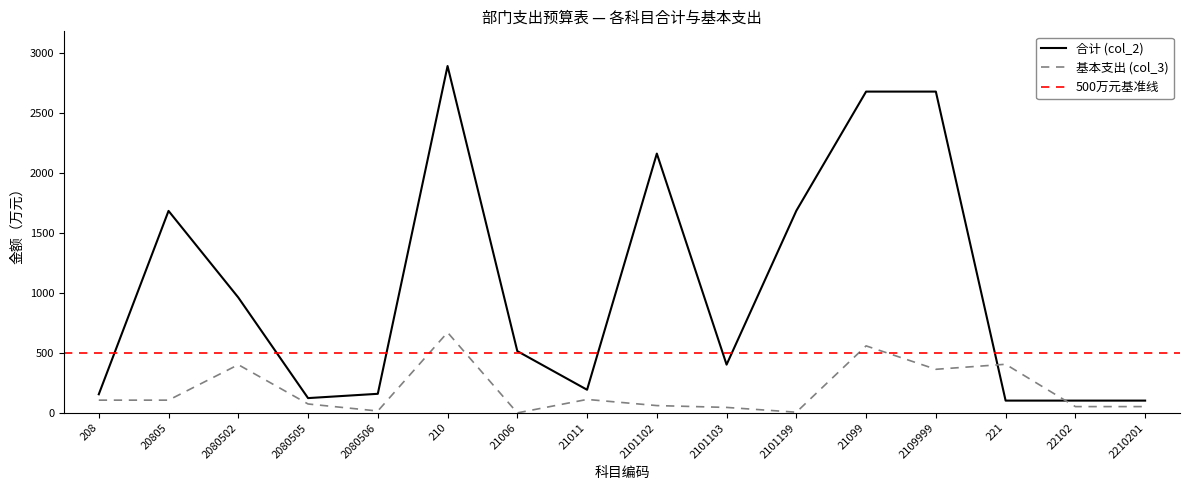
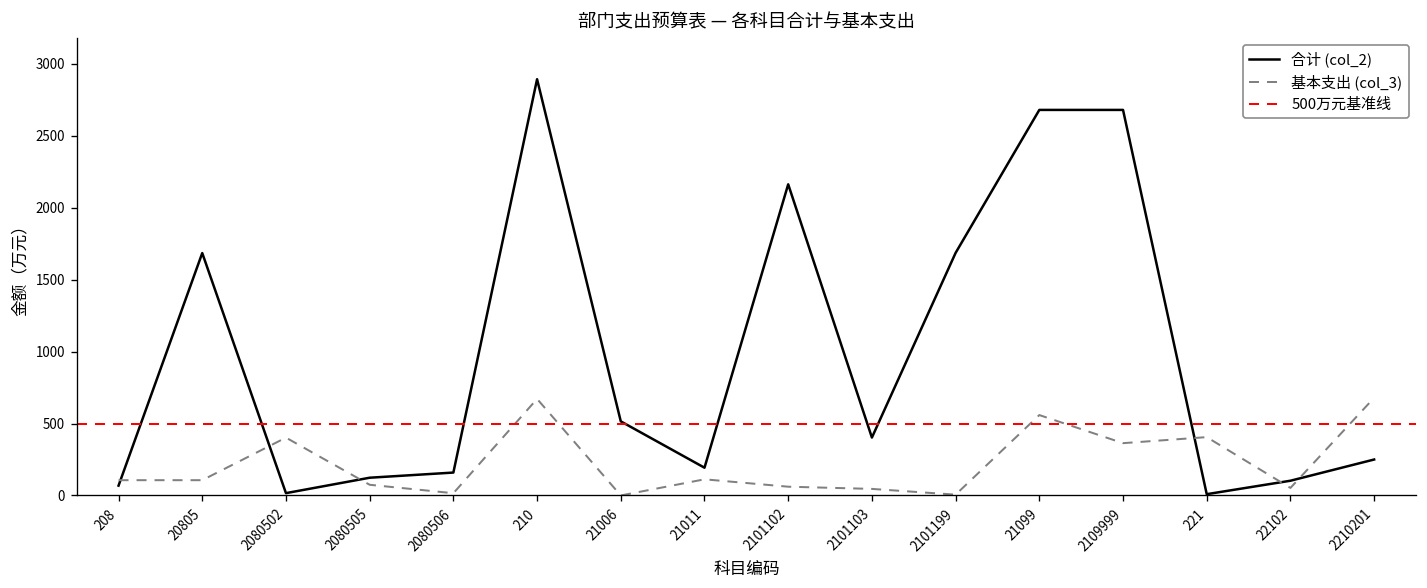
  {
    "合计 (col_2)": {
-     "208": 160,
+     "208": 70,
      "20805": 1680,
-     "2080502": 960,
+     "2080502": 20,
      "2080505": 120,
      "2080506": 160,
      "210": 2890,
      "21006": 520,
      "21011": 190,
      "2101102": 2160,
      "2101103": 400,
      "2101199": 1690,
      "21099": 2680,
      "2109999": 2680,
-     "221": 100,
+     "221": 10,
      "22102": 100,
-     "2210201": 100
+     "2210201": 250
    },
    "基本支出 (col_3)": {
      "208": 110,
      "20805": 110,
      "2080502": 400,
      "2080505": 70,
      "2080506": 20,
      "210": 670,
      "21006": 0,
      "21011": 110,
      "2101102": 60,
      "2101103": 50,
      "2101199": 10,
      "21099": 560,
      "2109999": 360,
      "221": 410,
      "22102": 50,
-     "2210201": 50
+     "2210201": 680
    }
  }
